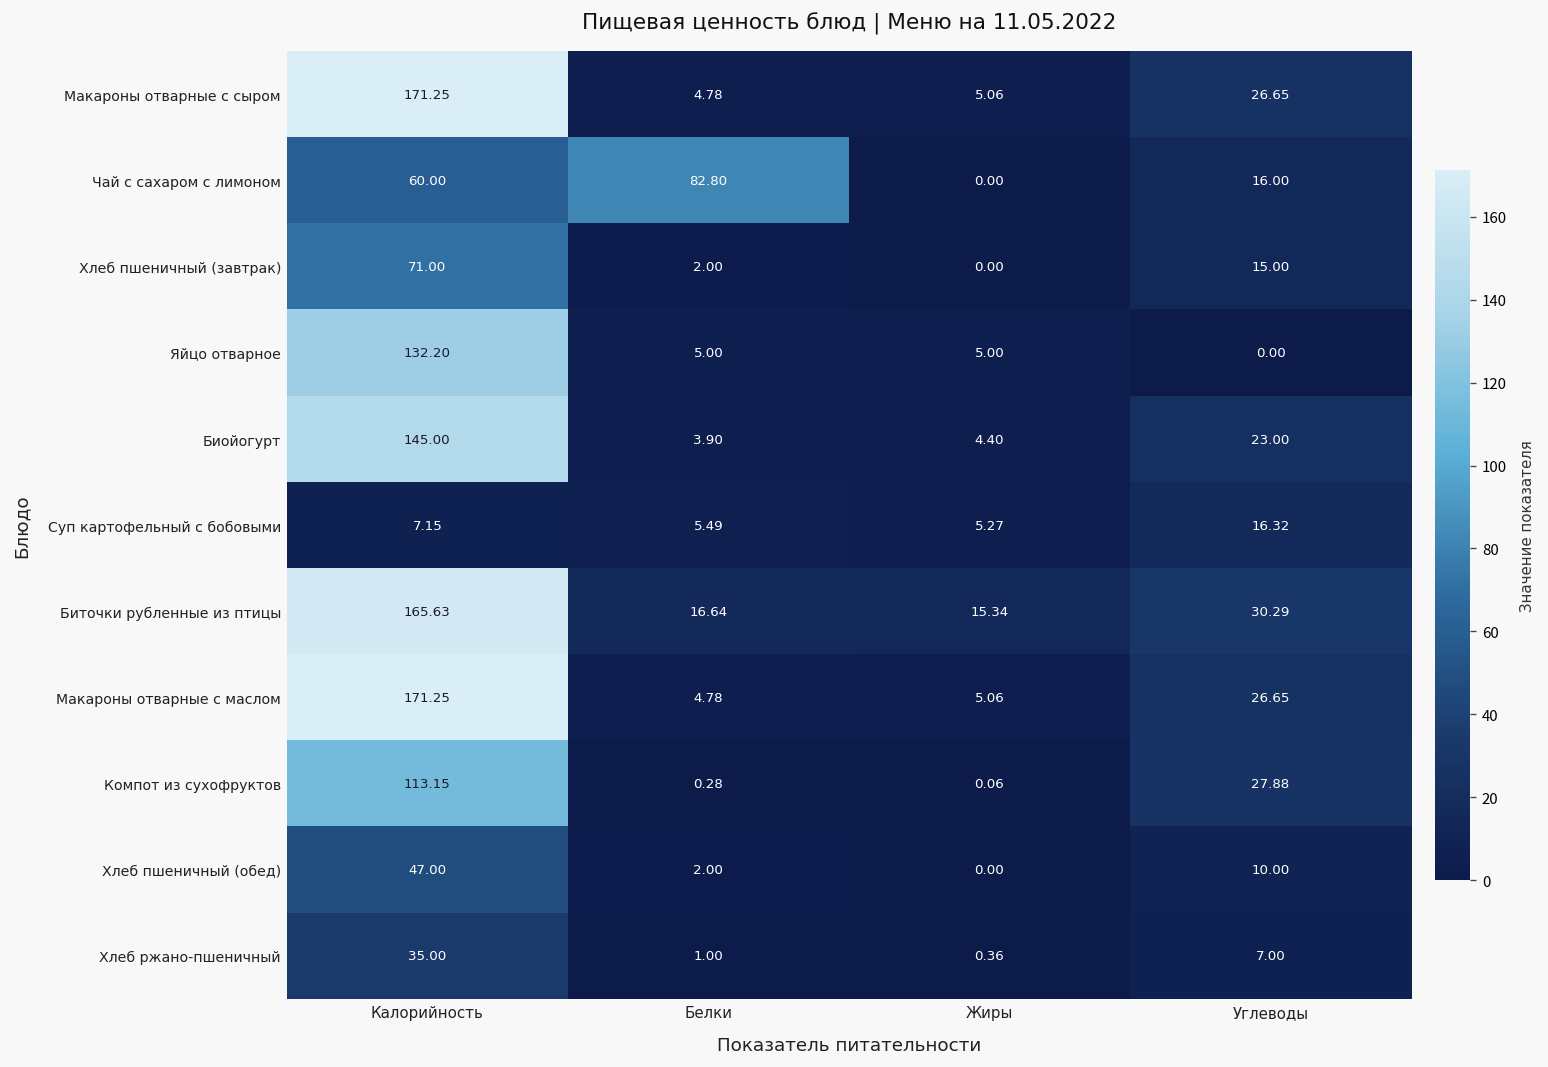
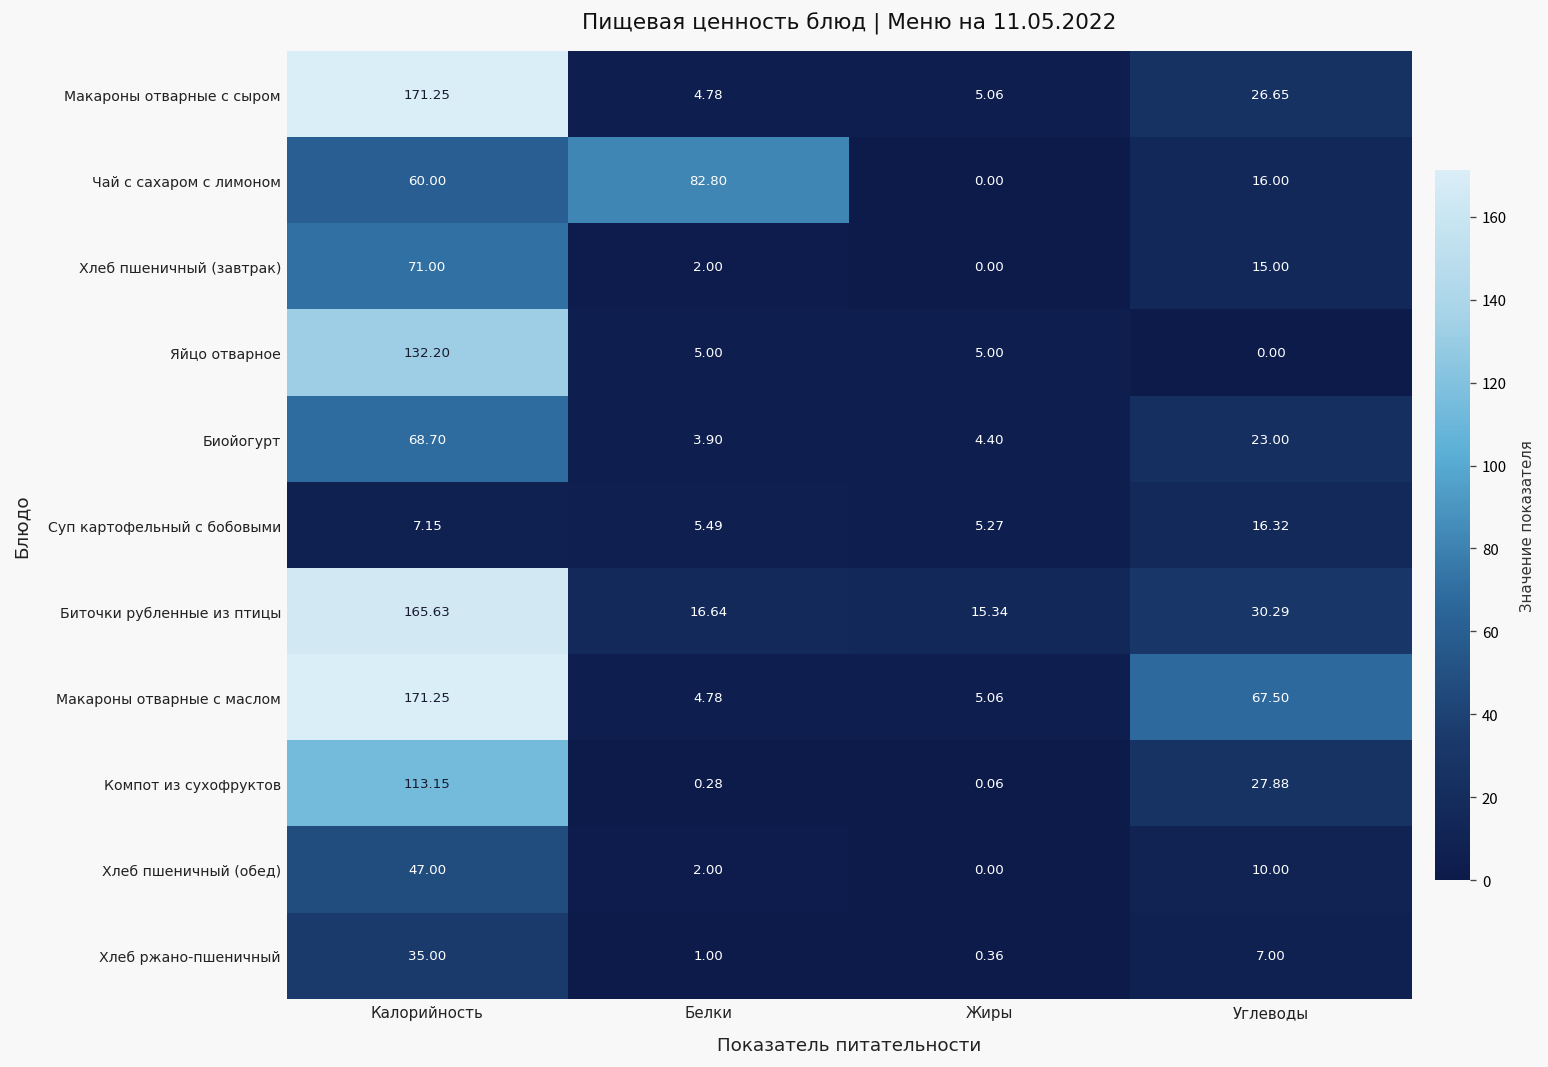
  {
    "Макароны отварные с сыром": {
      "Калорийность": 171.25,
      "Белки": 4.78,
      "Жиры": 5.06,
      "Углеводы": 26.65
    },
    "Чай с сахаром с лимоном": {
      "Калорийность": 60.00,
      "Белки": 82.80,
      "Жиры": 0.00,
      "Углеводы": 16.00
    },
    "Хлеб пшеничный (завтрак)": {
      "Калорийность": 71.00,
      "Белки": 2.00,
      "Жиры": 0.00,
      "Углеводы": 15.00
    },
    "Яйцо отварное": {
      "Калорийность": 132.20,
      "Белки": 5.00,
      "Жиры": 5.00,
      "Углеводы": 0.00
    },
    "Биойогурт": {
-     "Калорийность": 145.00,
+     "Калорийность": 68.70,
      "Белки": 3.90,
      "Жиры": 4.40,
      "Углеводы": 23.00
    },
    "Суп картофельный с бобовыми": {
      "Калорийность": 7.15,
      "Белки": 5.49,
      "Жиры": 5.27,
      "Углеводы": 16.32
    },
    "Биточки рубленные из птицы": {
      "Калорийность": 165.63,
      "Белки": 16.64,
      "Жиры": 15.34,
      "Углеводы": 30.29
    },
    "Макароны отварные с маслом": {
      "Калорийность": 171.25,
      "Белки": 4.78,
      "Жиры": 5.06,
-     "Углеводы": 26.65
+     "Углеводы": 67.50
    },
    "Компот из сухофруктов": {
      "Калорийность": 113.15,
      "Белки": 0.28,
      "Жиры": 0.06,
      "Углеводы": 27.88
    },
    "Хлеб пшеничный (обед)": {
      "Калорийность": 47.00,
      "Белки": 2.00,
      "Жиры": 0.00,
      "Углеводы": 10.00
    },
    "Хлеб ржано-пшеничный": {
      "Калорийность": 35.00,
      "Белки": 1.00,
      "Жиры": 0.36,
      "Углеводы": 7.00
    }
  }
